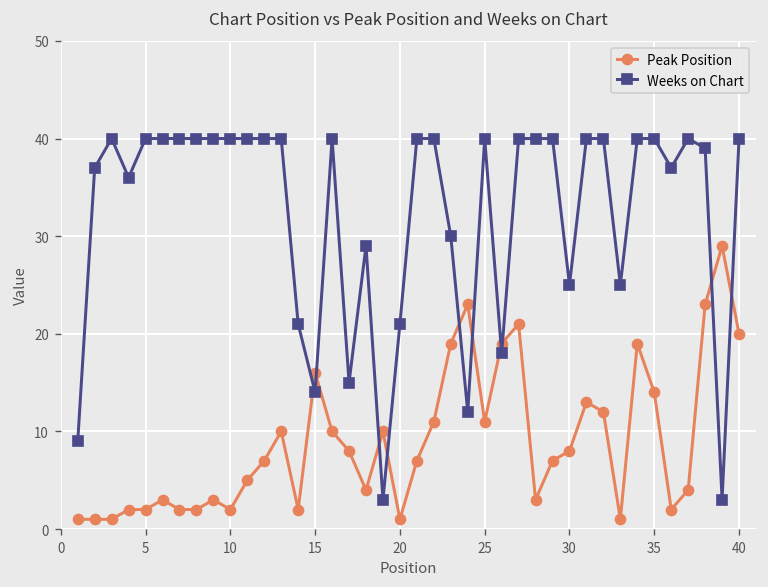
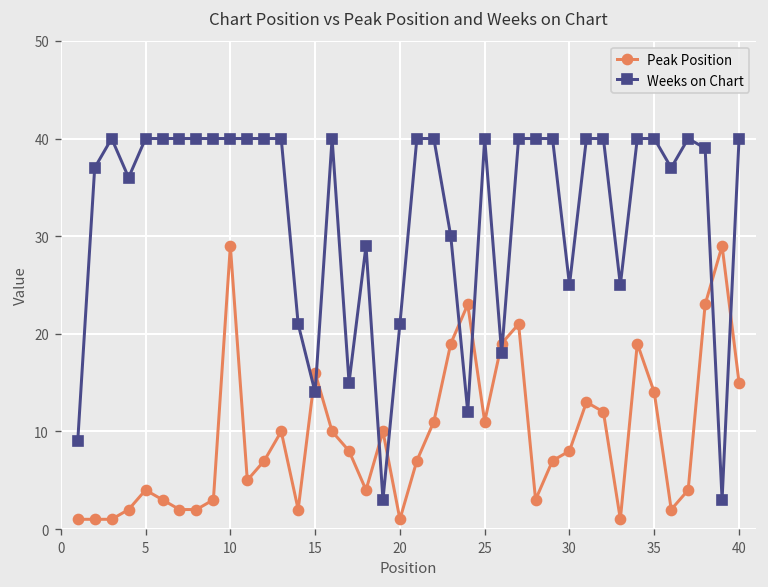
  {
    "Peak Position": {
-     "5": 2,
-     "10": 2,
+     "5": 4,
+     "10": 29,
      "15": 16,
      "20": 1,
      "25": 11,
      "30": 8,
      "35": 14,
-     "40": 20
+     "40": 15
    },
    "Weeks on Chart": {
      "5": 40,
      "10": 40,
      "15": 14,
      "20": 21,
      "25": 40,
      "30": 25,
      "35": 40,
      "40": 40
    }
  }
